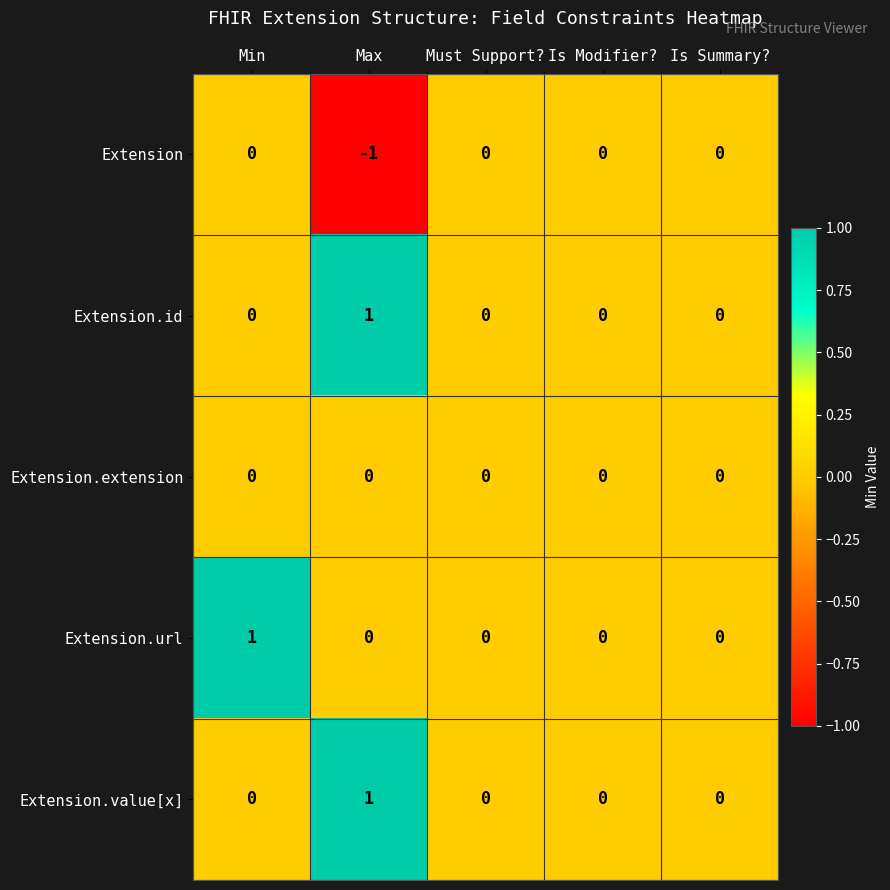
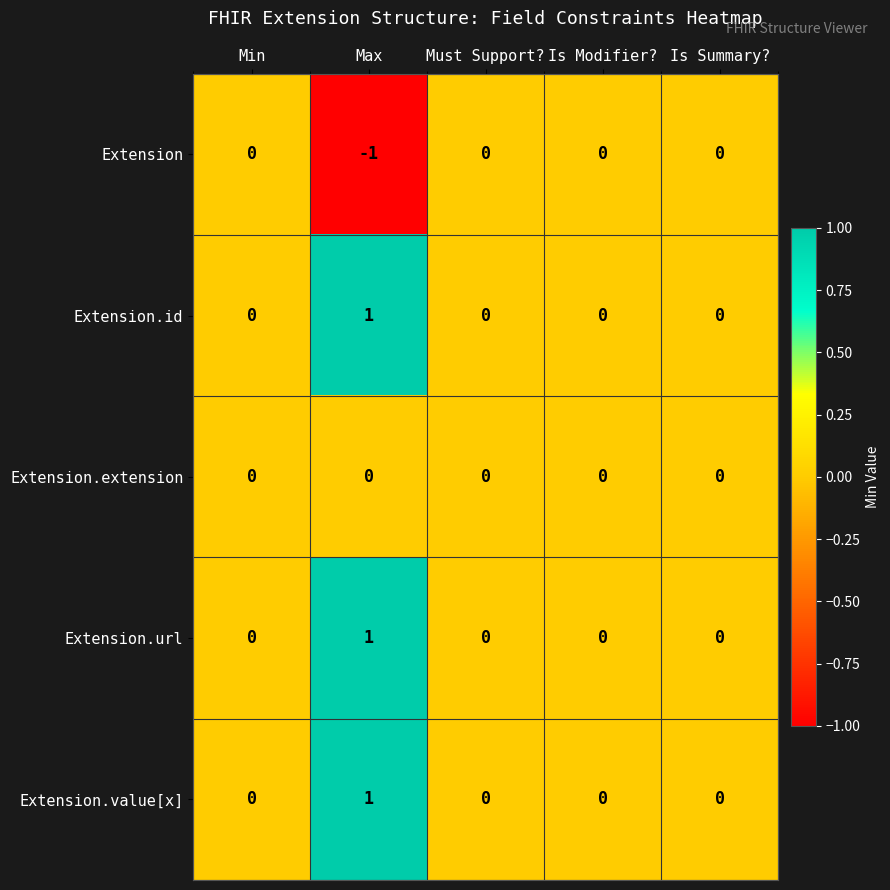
  {
    "Extension": {
      "Min": 0,
      "Max": -1,
      "Must Support?": 0,
      "Is Modifier?": 0,
      "Is Summary?": 0
    },
    "Extension.id": {
      "Min": 0,
      "Max": 1,
      "Must Support?": 0,
      "Is Modifier?": 0,
      "Is Summary?": 0
    },
    "Extension.extension": {
      "Min": 0,
      "Max": 0,
      "Must Support?": 0,
      "Is Modifier?": 0,
      "Is Summary?": 0
    },
    "Extension.url": {
-     "Min": 1,
-     "Max": 0,
+     "Min": 0,
+     "Max": 1,
      "Must Support?": 0,
      "Is Modifier?": 0,
      "Is Summary?": 0
    },
    "Extension.value[x]": {
      "Min": 0,
      "Max": 1,
      "Must Support?": 0,
      "Is Modifier?": 0,
      "Is Summary?": 0
    }
  }
